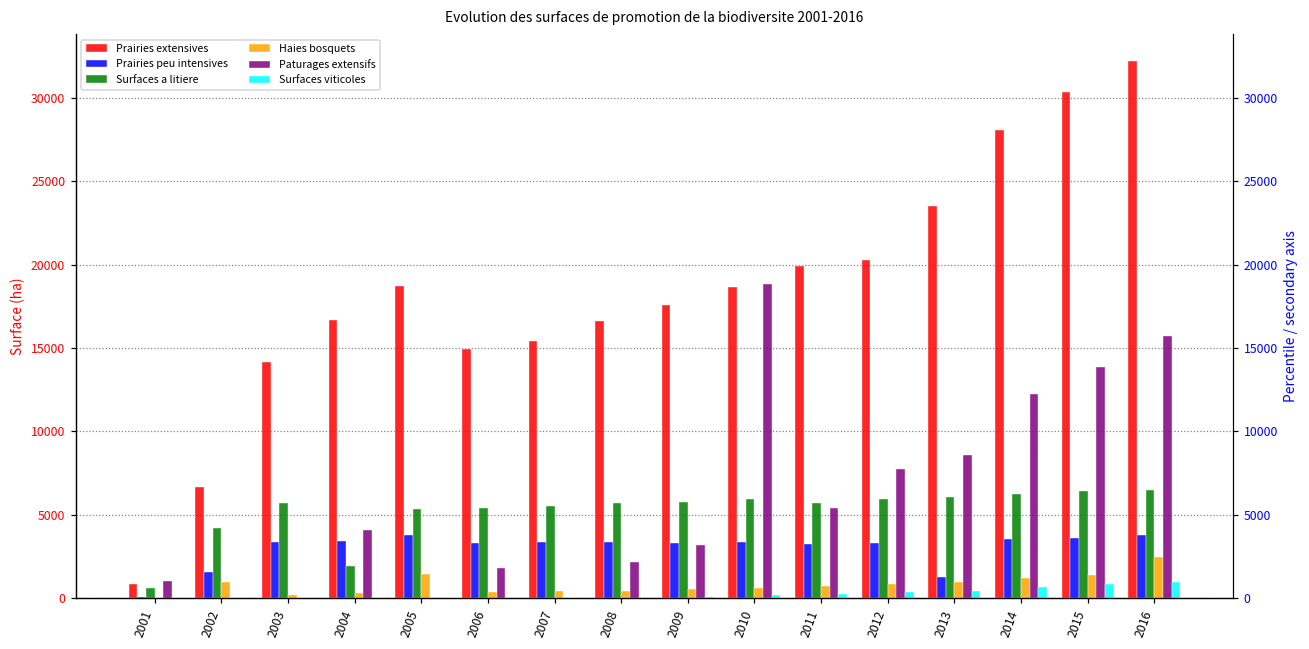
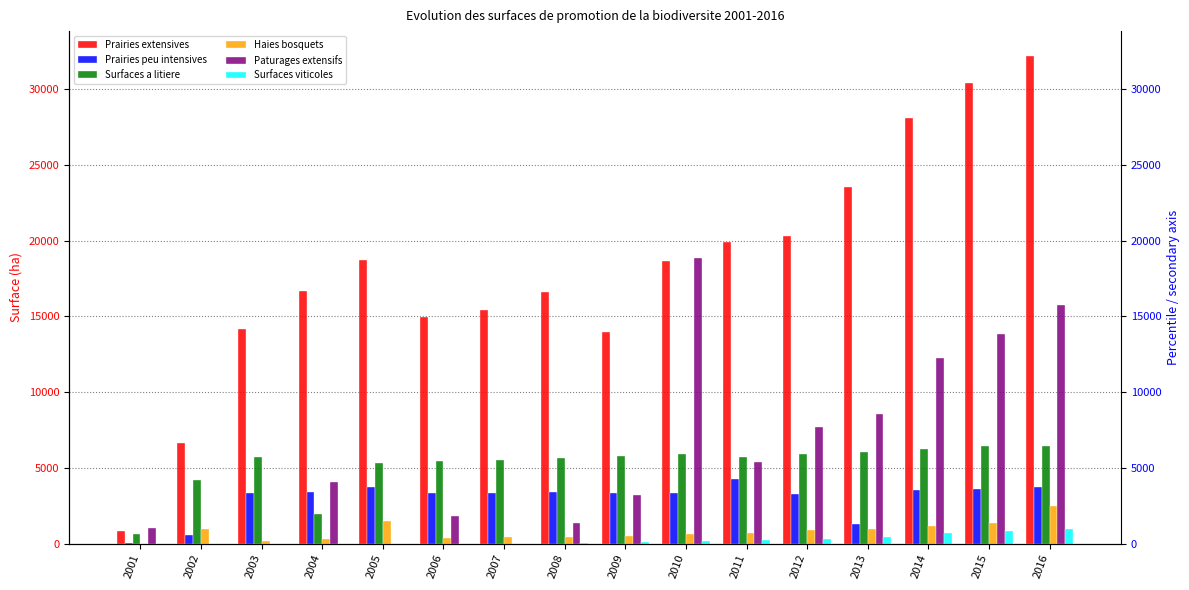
  {
    "Prairies extensives": {
      "2001": 800,
      "2002": 6700,
      "2003": 14200,
      "2004": 16700,
      "2005": 18700,
      "2006": 14900,
      "2007": 15400,
      "2008": 16600,
-     "2009": 17600,
+     "2009": 14000,
      "2010": 18700,
      "2011": 19900,
      "2012": 20300,
      "2013": 23500,
      "2014": 28100,
      "2015": 30400,
      "2016": 32200
    },
    "Prairies peu intensives": {
-     "2002": 1600,
+     "2002": 600,
      "2003": 3300,
      "2004": 3400,
      "2005": 3800,
      "2006": 3300,
      "2007": 3300,
      "2008": 3400,
      "2009": 3300,
      "2010": 3400,
-     "2011": 3300,
+     "2011": 4300,
      "2012": 3300,
      "2013": 1300,
      "2014": 3500,
      "2015": 3600,
      "2016": 3800
    },
    "Surfaces a litiere": {
      "2001": 600,
      "2002": 4200,
      "2003": 5700,
      "2004": 1900,
      "2005": 5300,
      "2006": 5400,
      "2007": 5500,
      "2008": 5700,
      "2009": 5800,
      "2010": 5900,
      "2011": 5700,
      "2012": 5900,
      "2013": 6100,
      "2014": 6200,
      "2015": 6400,
      "2016": 6500
    },
    "Haies bosquets": {
      "2002": 900,
      "2003": 200,
      "2004": 300,
      "2005": 1500,
      "2006": 400,
      "2007": 400,
      "2008": 400,
      "2009": 500,
      "2010": 600,
      "2011": 700,
      "2012": 900,
      "2013": 1000,
      "2014": 1200,
      "2015": 1400,
      "2016": 2500
    },
    "Paturages extensifs": {
      "2001": 1000,
      "2002": 0,
      "2003": 0,
      "2004": 4100,
      "2005": 0,
      "2006": 1800,
      "2007": 0,
-     "2008": 2200,
+     "2008": 1400,
      "2009": 3200,
      "2010": 18800,
      "2011": 5400,
      "2012": 7700,
      "2013": 8600,
      "2014": 12300,
      "2015": 13800,
      "2016": 15700
    },
    "Surfaces viticoles": {
      "2001": 0,
      "2002": 0,
      "2003": 0,
      "2004": 0,
      "2005": 0,
      "2006": 0,
      "2007": 0,
      "2010": 200,
      "2011": 200,
      "2012": 300,
      "2013": 400,
      "2014": 700,
      "2015": 800,
      "2016": 1000
    }
  }
